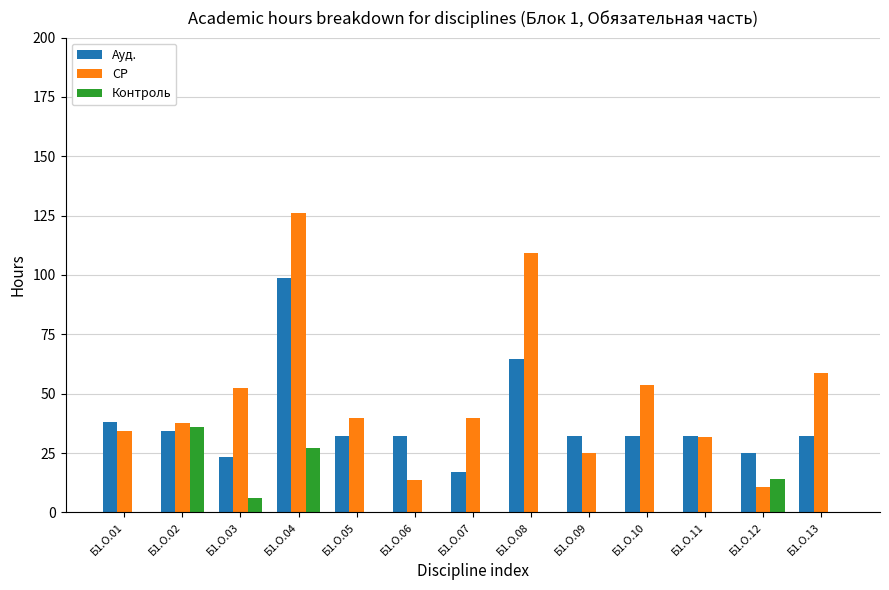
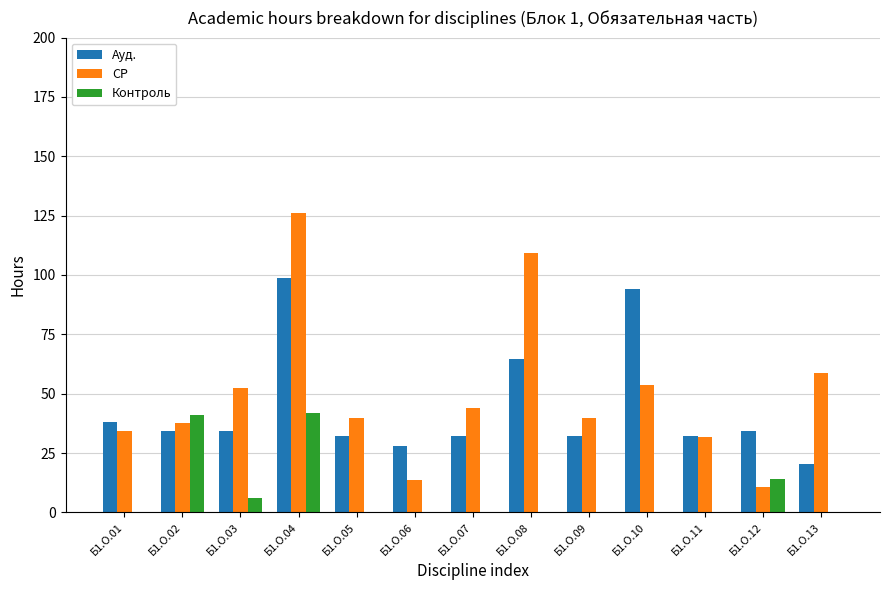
  {
    "Ауд.": {
      "Б1.О.01": 38,
      "Б1.О.02": 34,
-     "Б1.О.03": 23,
+     "Б1.О.03": 34,
      "Б1.О.04": 99,
      "Б1.О.05": 32,
-     "Б1.О.06": 32,
-     "Б1.О.07": 17,
+     "Б1.О.06": 28,
+     "Б1.О.07": 32,
      "Б1.О.08": 64,
      "Б1.О.09": 32,
-     "Б1.О.10": 32,
+     "Б1.О.10": 94,
      "Б1.О.11": 32,
-     "Б1.О.12": 25,
-     "Б1.О.13": 32
+     "Б1.О.12": 34,
+     "Б1.О.13": 20
    },
    "СР": {
      "Б1.О.01": 34,
      "Б1.О.02": 38,
      "Б1.О.03": 52,
      "Б1.О.04": 126,
      "Б1.О.05": 40,
      "Б1.О.06": 14,
-     "Б1.О.07": 40,
+     "Б1.О.07": 44,
      "Б1.О.08": 109,
-     "Б1.О.09": 25,
+     "Б1.О.09": 40,
      "Б1.О.10": 54,
      "Б1.О.11": 32,
      "Б1.О.12": 11,
      "Б1.О.13": 59
    },
    "Контроль": {
      "Б1.О.01": 0,
-     "Б1.О.02": 36,
+     "Б1.О.02": 41,
      "Б1.О.03": 6,
-     "Б1.О.04": 27,
+     "Б1.О.04": 42,
      "Б1.О.05": 0,
      "Б1.О.06": 0,
      "Б1.О.07": 0,
      "Б1.О.08": 0,
      "Б1.О.09": 0,
      "Б1.О.10": 0,
      "Б1.О.11": 0,
      "Б1.О.12": 14,
      "Б1.О.13": 0
    }
  }
